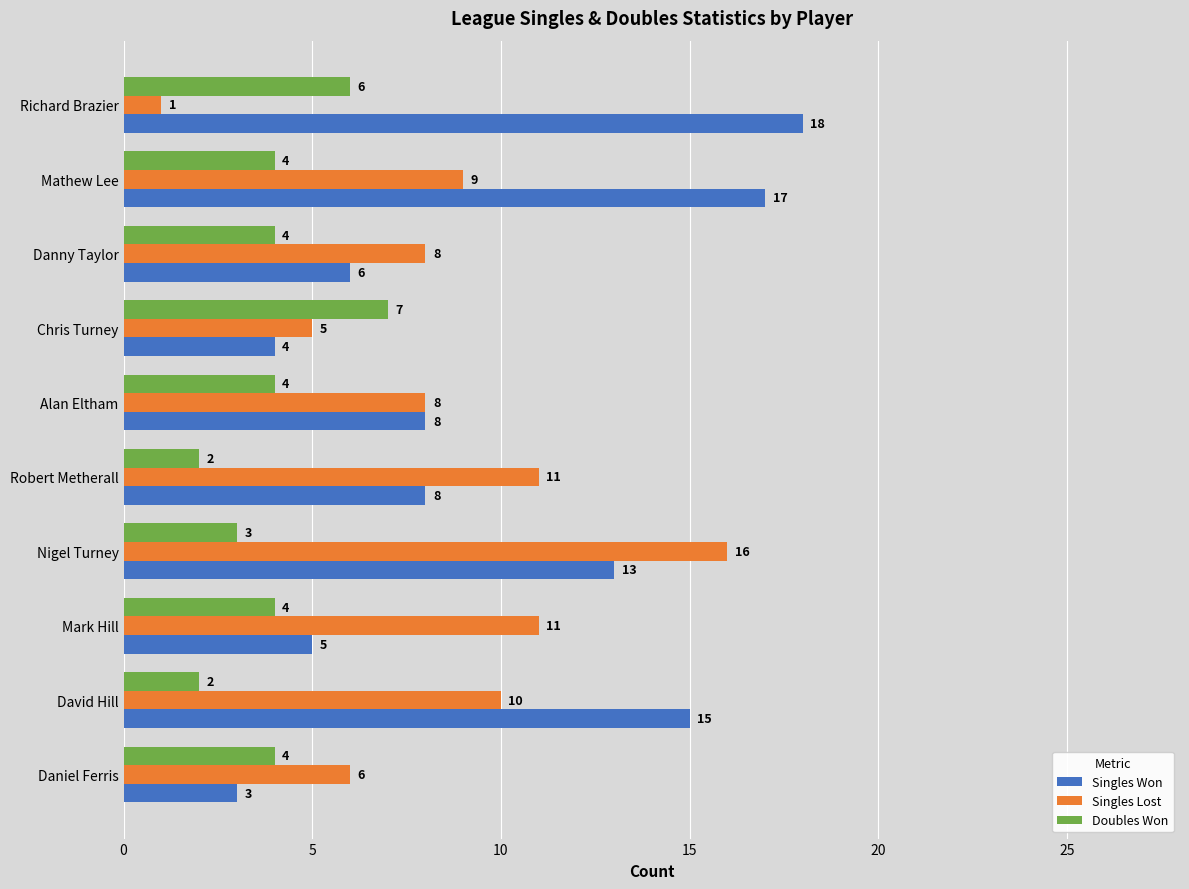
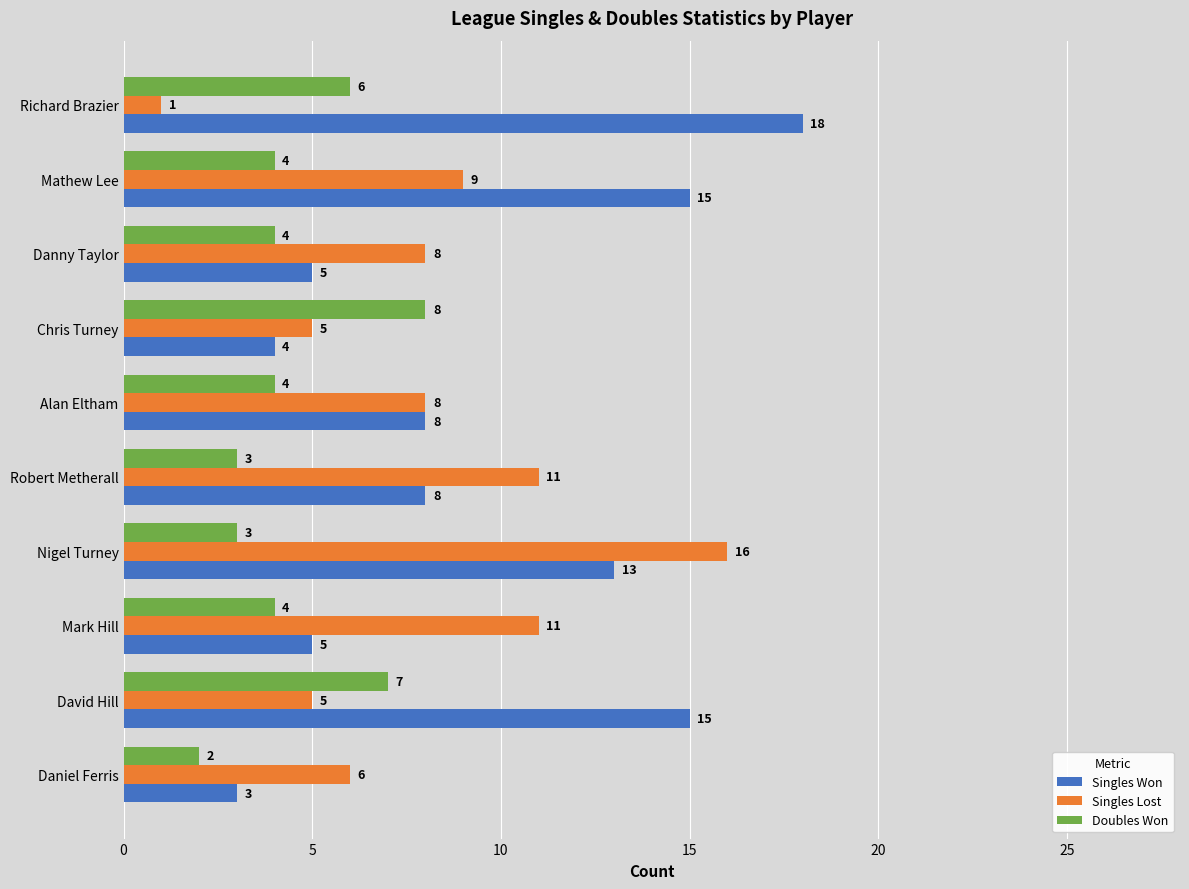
  {
    "Singles Won": {
      "Richard Brazier": 18,
-     "Mathew Lee": 17,
-     "Danny Taylor": 6,
+     "Mathew Lee": 15,
+     "Danny Taylor": 5,
      "Chris Turney": 4,
      "Alan Eltham": 8,
      "Robert Metherall": 8,
      "Nigel Turney": 13,
      "Mark Hill": 5,
      "David Hill": 15,
      "Daniel Ferris": 3
    },
    "Singles Lost": {
      "Richard Brazier": 1,
      "Mathew Lee": 9,
      "Danny Taylor": 8,
      "Chris Turney": 5,
      "Alan Eltham": 8,
      "Robert Metherall": 11,
      "Nigel Turney": 16,
      "Mark Hill": 11,
-     "David Hill": 10,
+     "David Hill": 5,
      "Daniel Ferris": 6
    },
    "Doubles Won": {
      "Richard Brazier": 6,
      "Mathew Lee": 4,
      "Danny Taylor": 4,
-     "Chris Turney": 7,
+     "Chris Turney": 8,
      "Alan Eltham": 4,
-     "Robert Metherall": 2,
+     "Robert Metherall": 3,
      "Nigel Turney": 3,
      "Mark Hill": 4,
-     "David Hill": 2,
-     "Daniel Ferris": 4
+     "David Hill": 7,
+     "Daniel Ferris": 2
    }
  }
